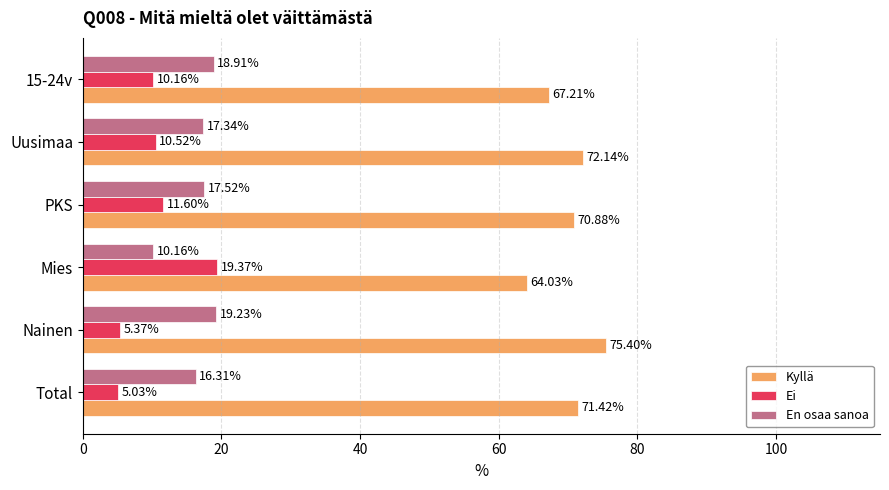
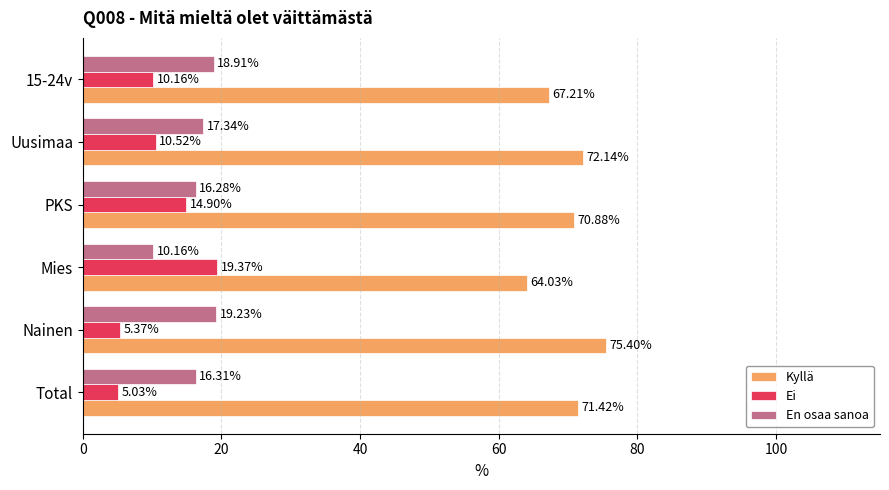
  {
    "Kyllä": {
      "15-24v": "67.21%",
      "Uusimaa": "72.14%",
      "PKS": "70.88%",
      "Mies": "64.03%",
      "Nainen": "75.40%",
      "Total": "71.42%"
    },
    "Ei": {
      "15-24v": "10.16%",
      "Uusimaa": "10.52%",
-     "PKS": "11.60%",
+     "PKS": "14.90%",
      "Mies": "19.37%",
      "Nainen": "5.37%",
      "Total": "5.03%"
    },
    "En osaa sanoa": {
      "15-24v": "18.91%",
      "Uusimaa": "17.34%",
-     "PKS": "17.52%",
+     "PKS": "16.28%",
      "Mies": "10.16%",
      "Nainen": "19.23%",
      "Total": "16.31%"
    }
  }
